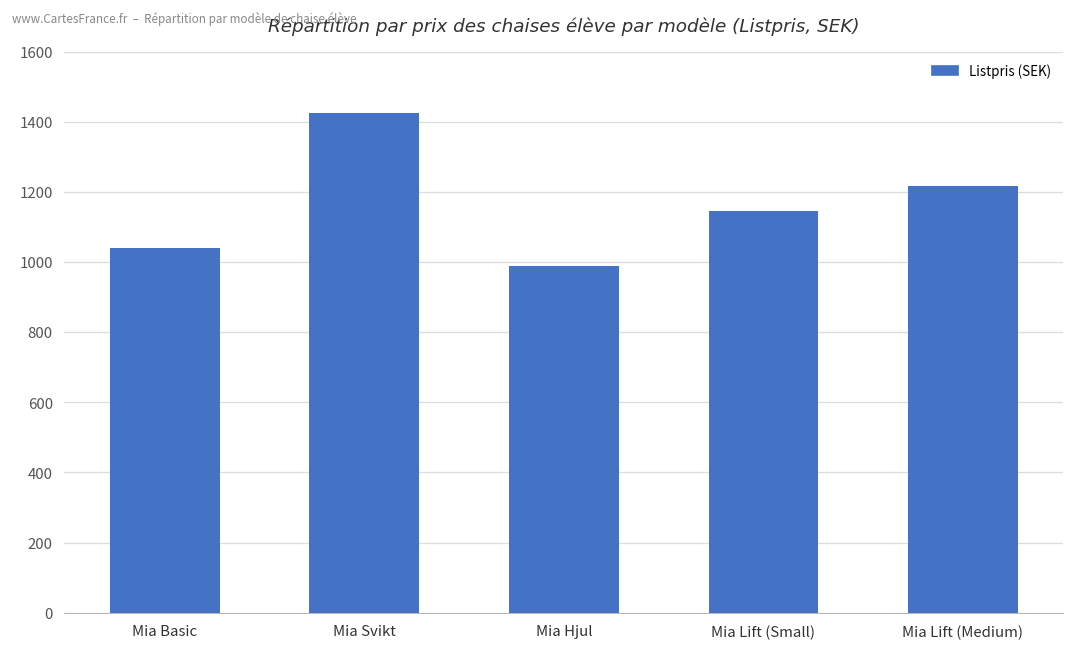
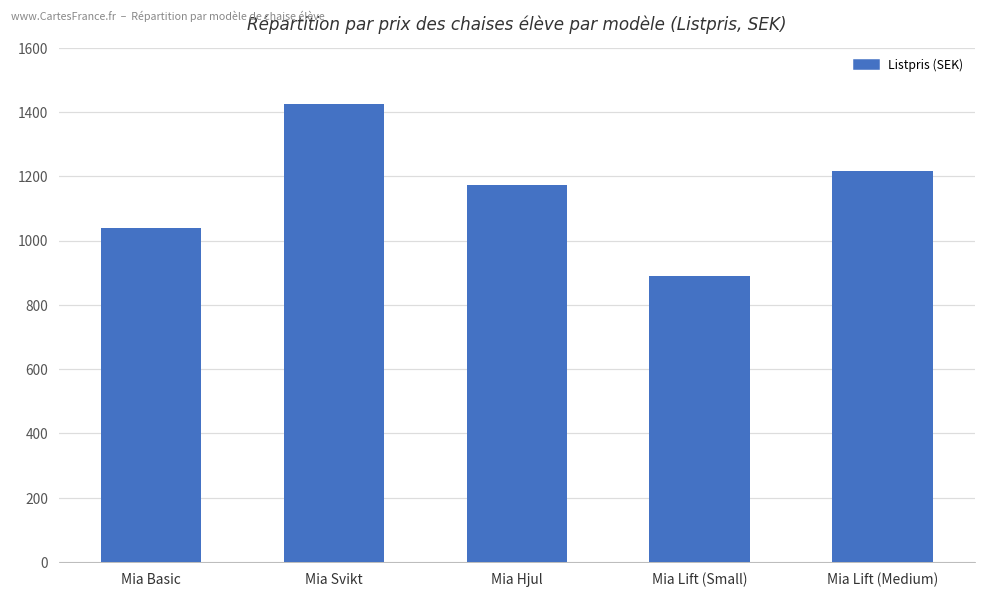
  {
    "Mia Basic": 1040,
    "Mia Svikt": 1430,
-   "Mia Hjul": 990,
-   "Mia Lift (Small)": 1150,
+   "Mia Hjul": 1170,
+   "Mia Lift (Small)": 890,
    "Mia Lift (Medium)": 1220
  }
